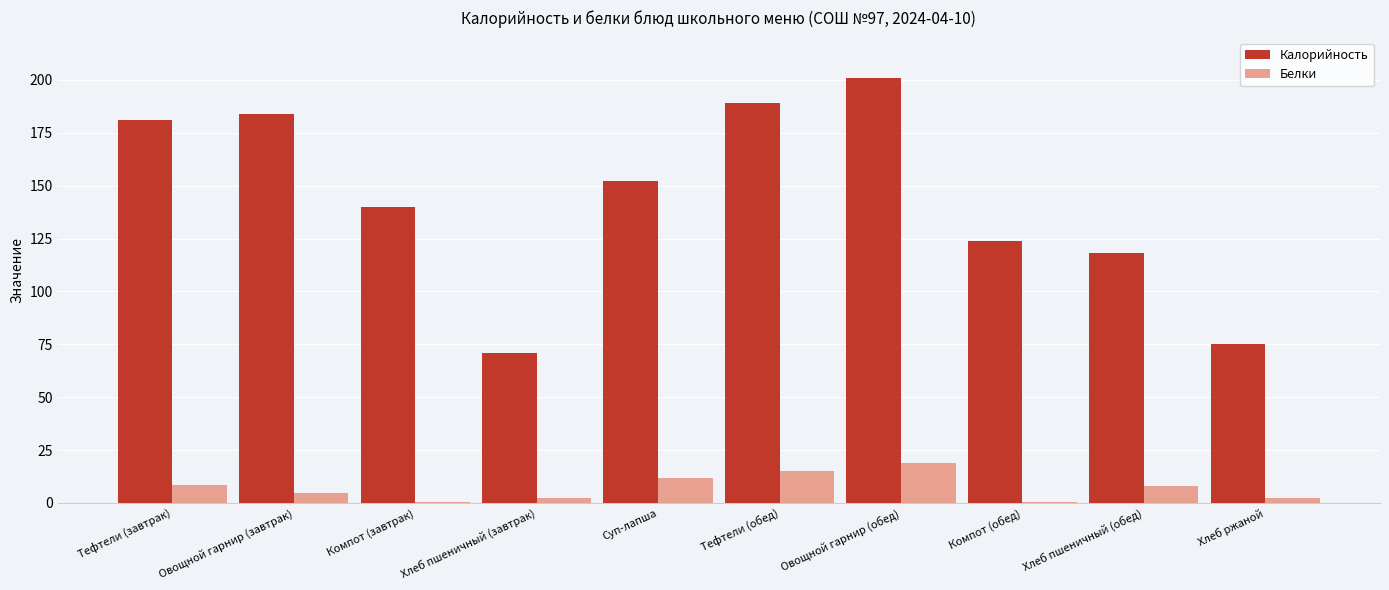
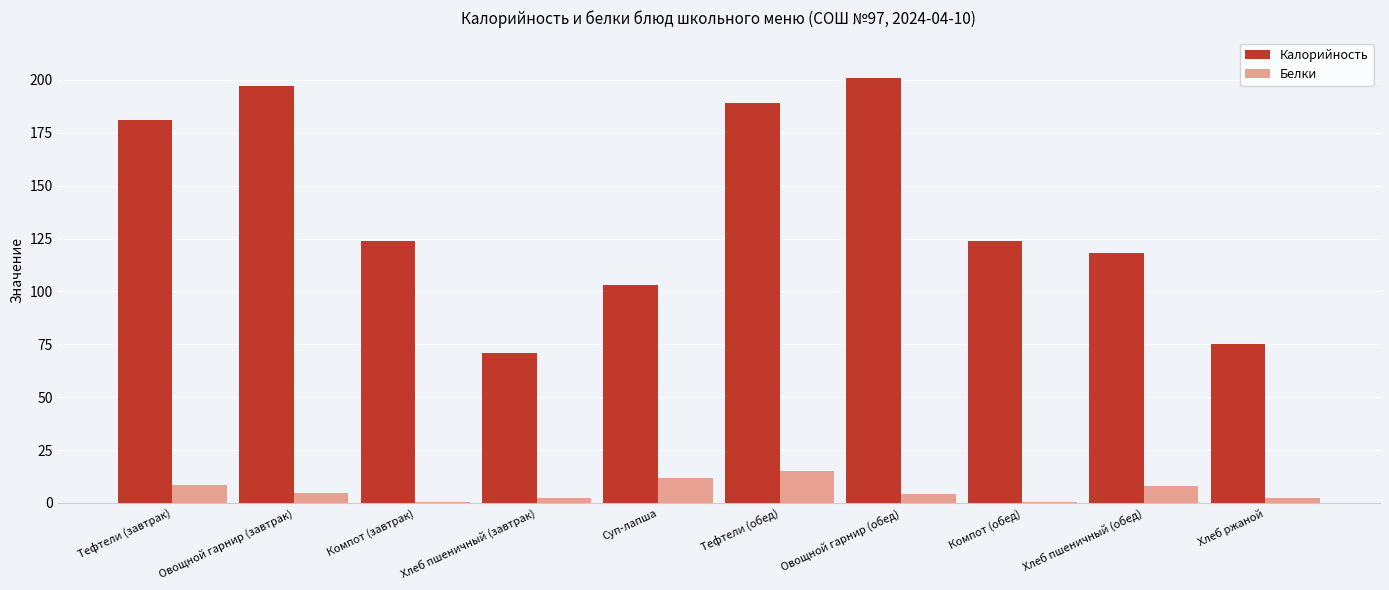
  {
    "Калорийность": {
      "Тефтели (завтрак)": 181,
-     "Овощной гарнир (завтрак)": 184,
-     "Компот (завтрак)": 140,
+     "Овощной гарнир (завтрак)": 197,
+     "Компот (завтрак)": 124,
      "Хлеб пшеничный (завтрак)": 71,
-     "Суп-лапша": 152,
+     "Суп-лапша": 103,
      "Тефтели (обед)": 189,
      "Овощной гарнир (обед)": 201,
      "Компот (обед)": 124,
      "Хлеб пшеничный (обед)": 118,
      "Хлеб ржаной": 75
    },
    "Белки": {
      "Тефтели (завтрак)": 8,
      "Овощной гарнир (завтрак)": 5,
      "Хлеб пшеничный (завтрак)": 2,
      "Суп-лапша": 12,
      "Тефтели (обед)": 15,
-     "Овощной гарнир (обед)": 19,
+     "Овощной гарнир (обед)": 4,
      "Хлеб пшеничный (обед)": 8,
      "Хлеб ржаной": 2
    }
  }
